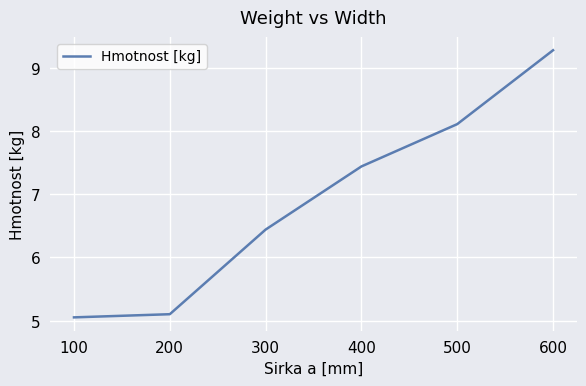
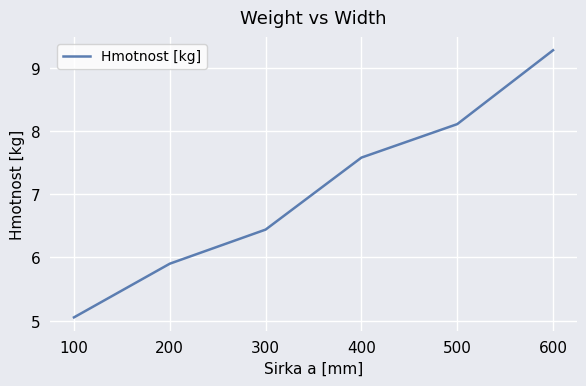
  {
    "100": 5.1,
-   "200": 5.1,
+   "200": 5.9,
    "300": 6.4,
-   "400": 7.4,
+   "400": 7.6,
    "500": 8.1,
    "600": 9.3
  }
